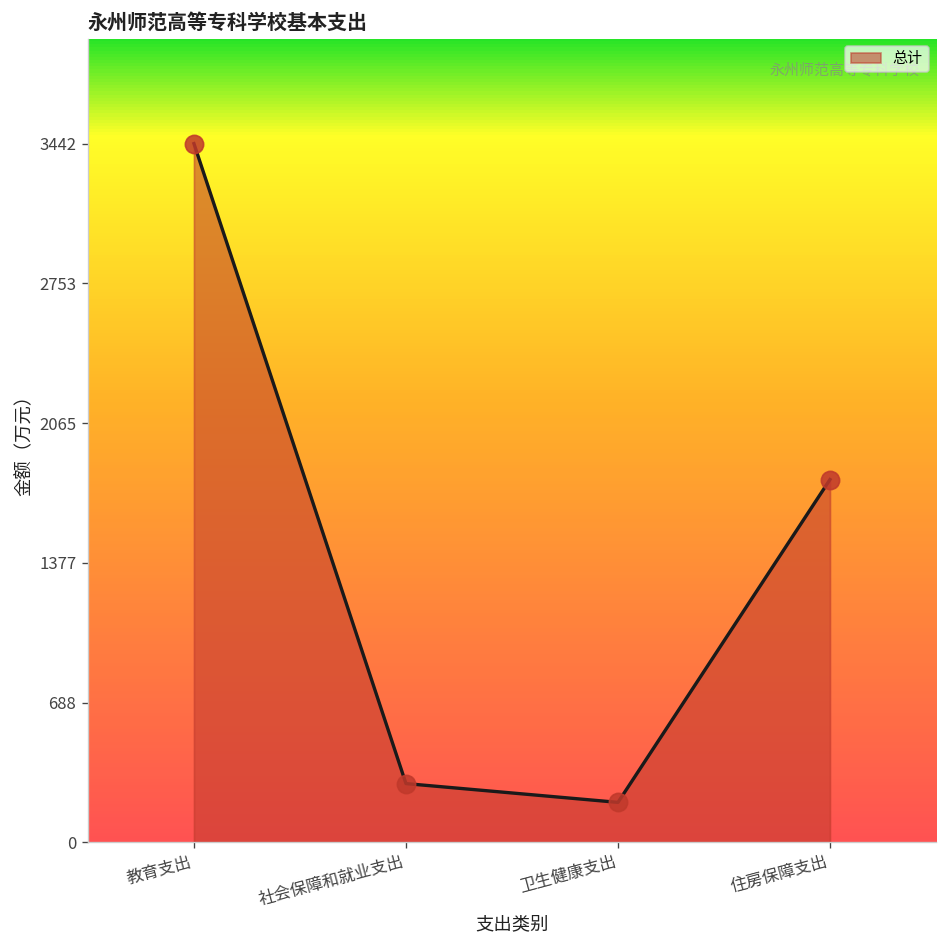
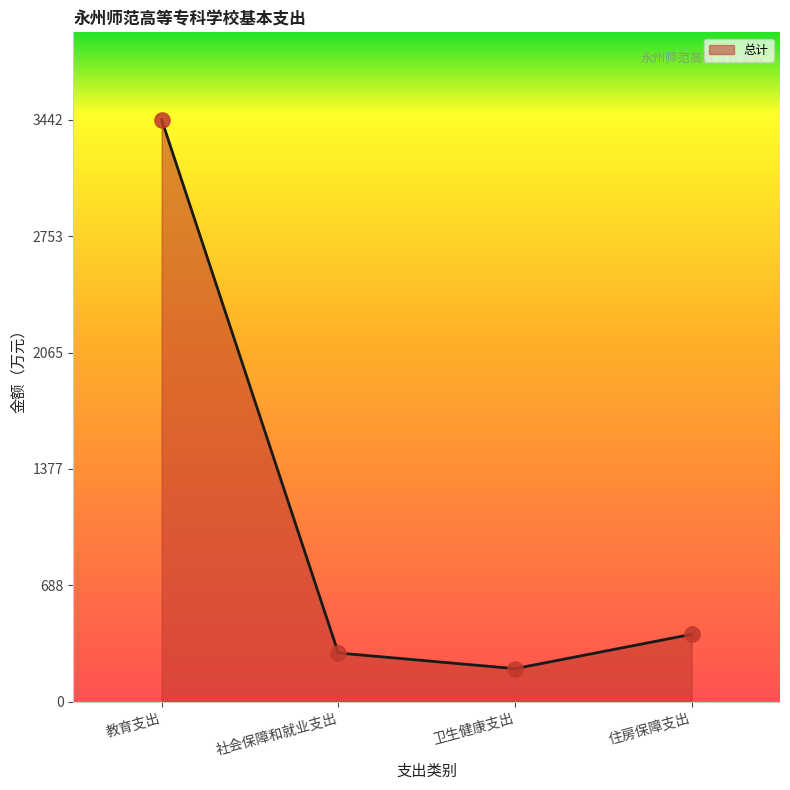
  {
    "教育支出": 3440,
    "社会保障和就业支出": 290,
    "卫生健康支出": 200,
-   "住房保障支出": 1790
+   "住房保障支出": 400
  }
